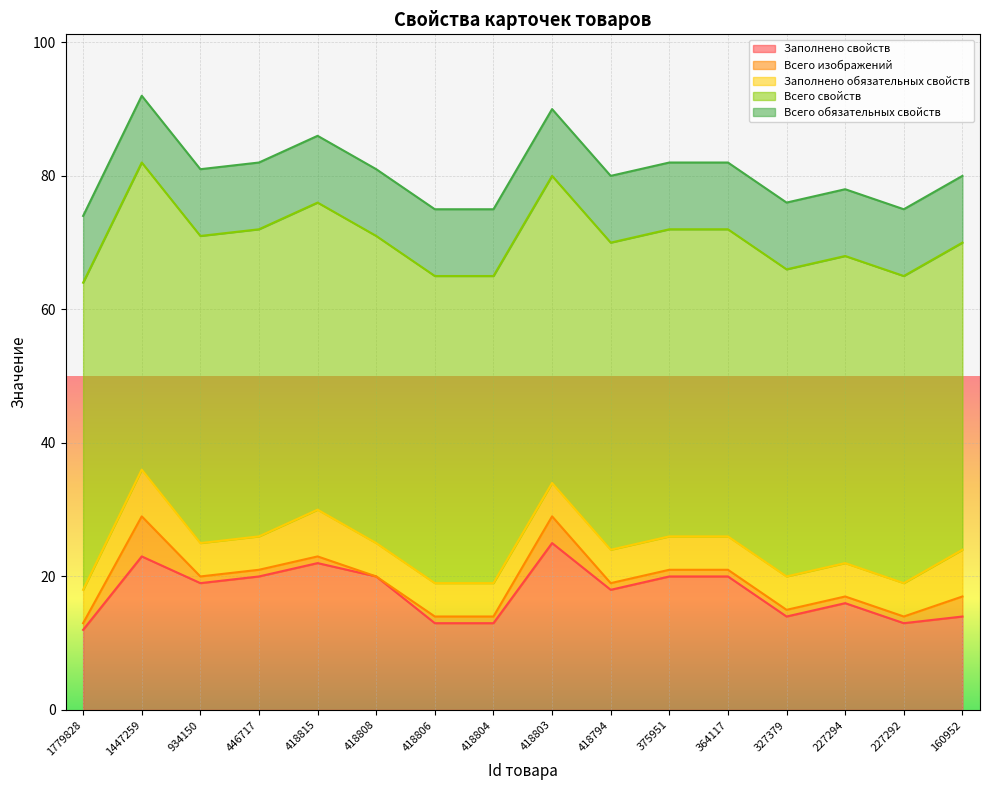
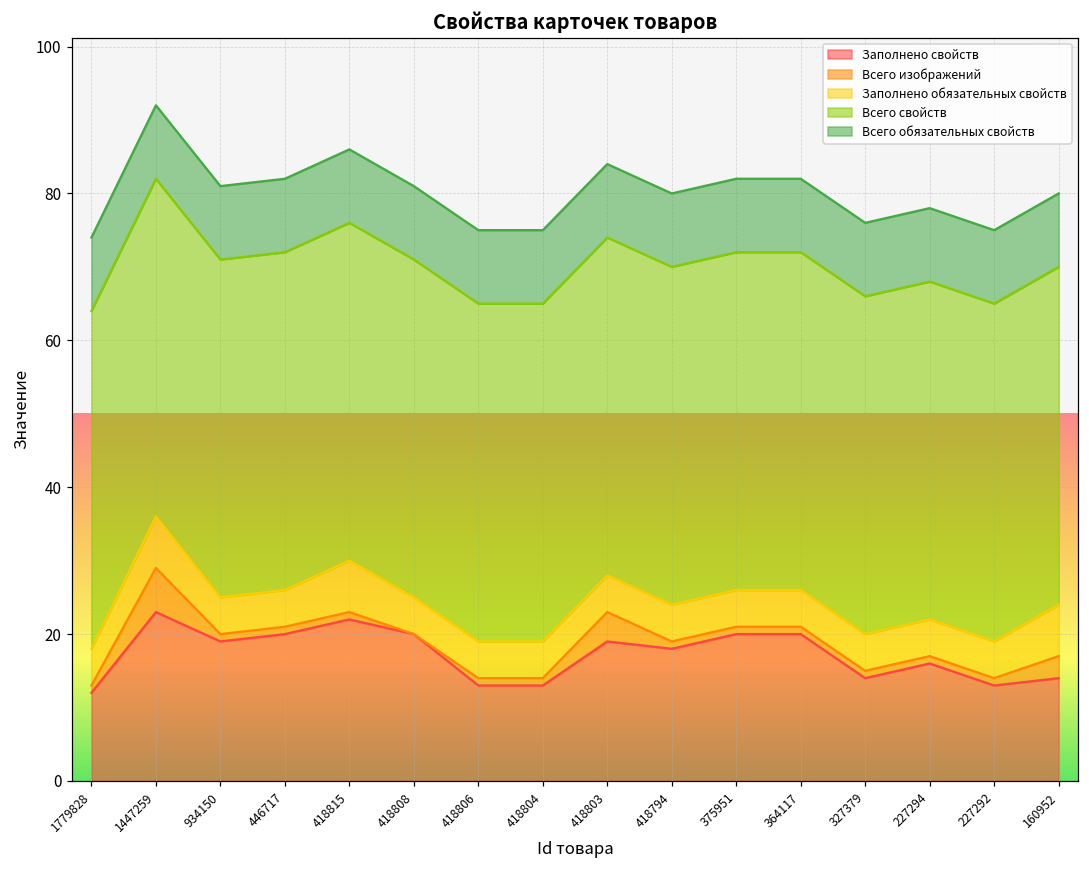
  {
    "Заполнено свойств": {
      "1779828": 12,
      "1447259": 23,
      "934150": 19,
      "446717": 20,
      "418815": 22,
      "418806": 13,
      "418804": 13,
-     "418803": 25,
+     "418803": 19,
      "418794": 18,
      "375951": 20,
      "364117": 20,
      "327379": 14,
      "227294": 16,
      "227292": 13,
      "160952": 14
    },
    "Всего свойств": {
      "1779828": 46,
      "1447259": 46,
      "934150": 46,
      "446717": 46,
      "418815": 46,
      "418808": 46,
      "418806": 46,
      "418804": 46,
      "418803": 46,
      "418794": 46,
      "375951": 46,
      "364117": 46,
      "327379": 46,
      "227294": 46,
      "227292": 46,
      "160952": 46
    },
    "Всего обязательных свойств": {
      "1779828": 10,
      "1447259": 10,
      "934150": 10,
      "446717": 10,
      "418815": 10,
      "418808": 10,
      "418806": 10,
      "418804": 10,
      "418803": 10,
      "418794": 10,
      "375951": 10,
      "364117": 10,
      "327379": 10,
      "227294": 10,
      "227292": 10,
      "160952": 10
    }
  }
